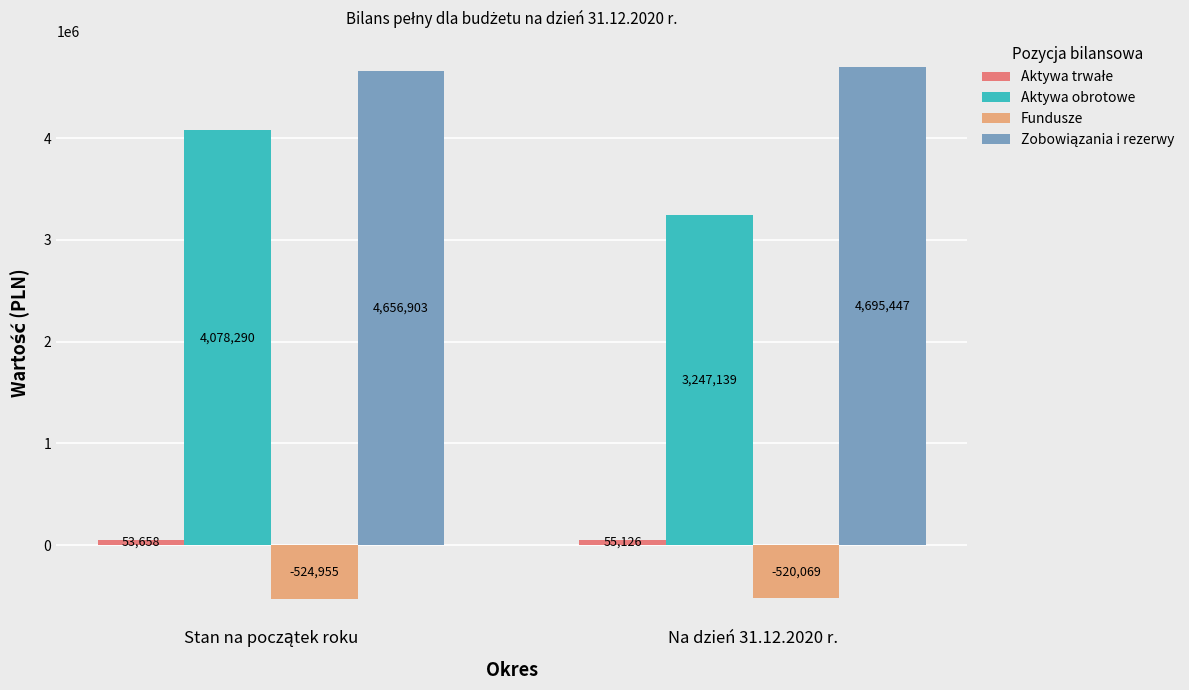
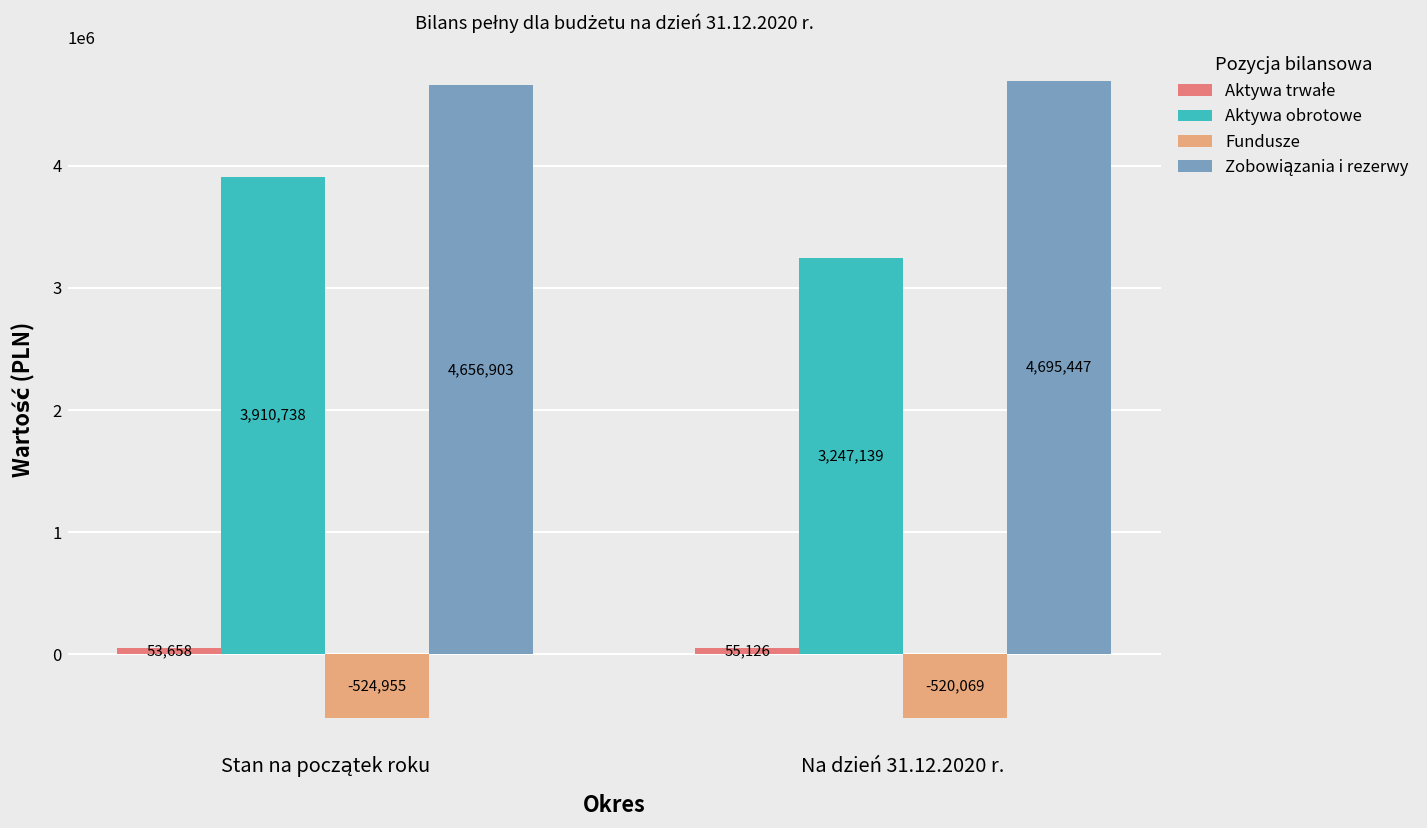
  {
    "Aktywa obrotowe": {
-     "Stan na początek roku": "4,078,290",
+     "Stan na początek roku": "3,910,738",
      "Na dzień 31.12.2020 r.": "3,247,139"
    },
    "Zobowiązania i rezerwy": {
      "Stan na początek roku": "4,656,903",
      "Na dzień 31.12.2020 r.": "4,695,447"
    }
  }
